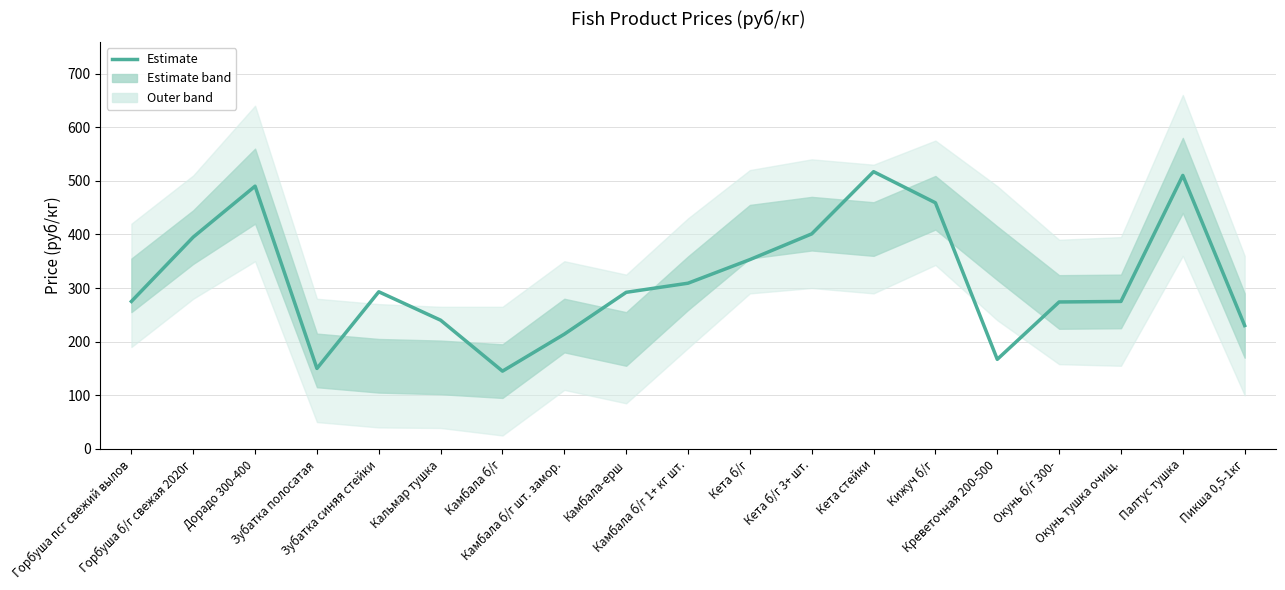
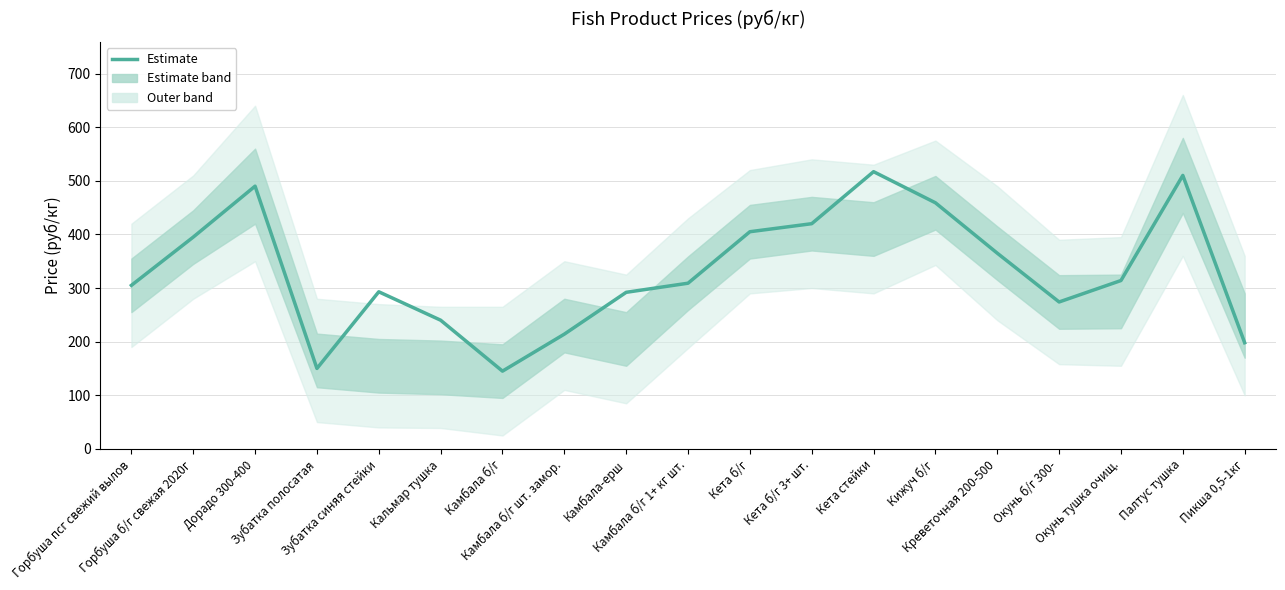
  {
    "Estimate": {
-     "Горбуша псг свежий вылов": 280,
+     "Горбуша псг свежий вылов": 310,
      "Горбуша б/г свежая 2020г": 400,
      "Дорадо 300-400": 490,
      "Зубатка полосатая": 150,
      "Зубатка синяя стейки": 290,
      "Кальмар тушка": 240,
      "Камбала б/г": 150,
      "Камбала б/г шт. замор.": 210,
      "Камбала-ерш": 290,
      "Камбала б/г 1+ кг шт.": 310,
-     "Кета б/г": 350,
-     "Кета б/г 3+ шт.": 400,
+     "Кета б/г": 410,
+     "Кета б/г 3+ шт.": 420,
      "Кета стейки": 520,
      "Кижуч б/г": 460,
-     "Креветочная 200-500": 170,
+     "Креветочная 200-500": 370,
      "Окунь б/г 300-": 270,
-     "Окунь тушка очищ.": 280,
+     "Окунь тушка очищ.": 310,
      "Палтус тушка": 510,
-     "Пикша 0,5-1кг": 230
+     "Пикша 0,5-1кг": 200
    }
  }
